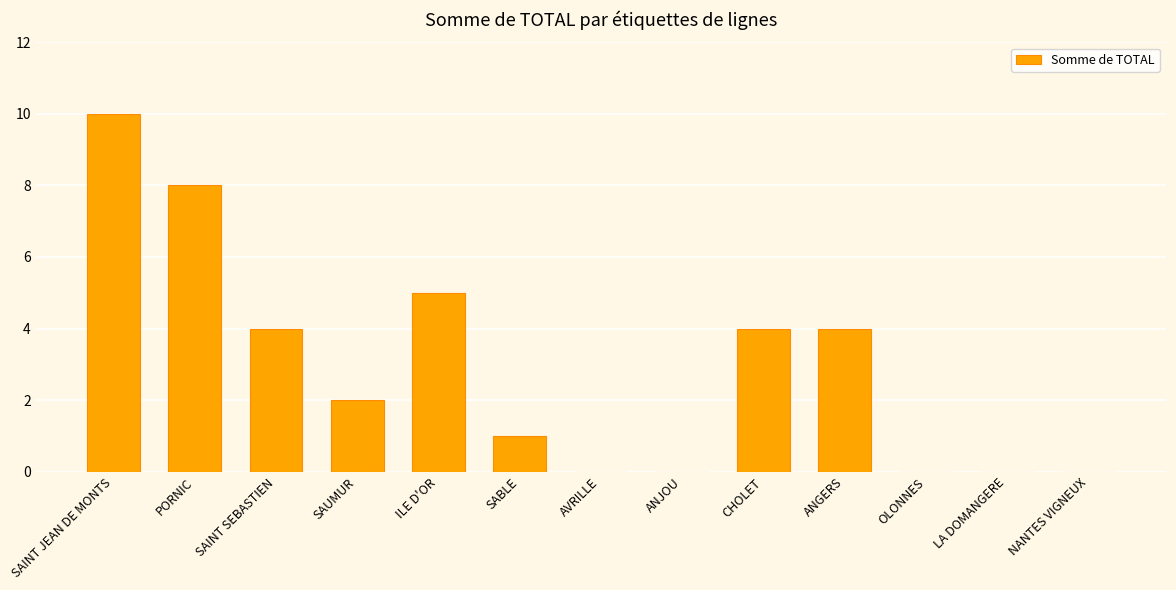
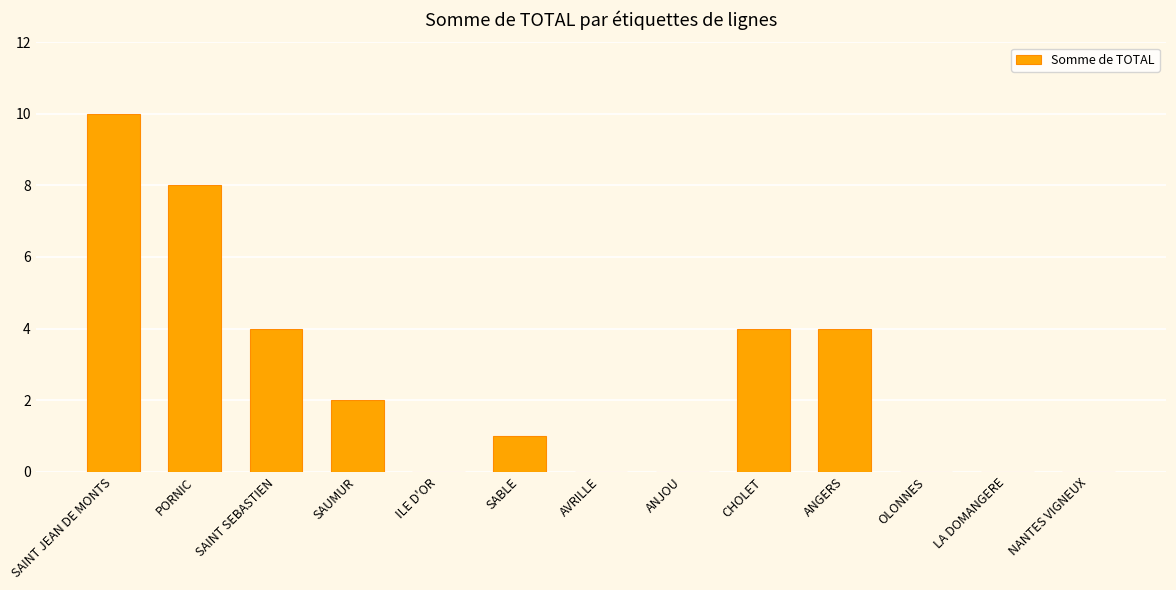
  {
    "SAINT JEAN DE MONTS": 10,
    "PORNIC": 8,
    "SAINT SEBASTIEN": 4,
    "SAUMUR": 2,
-   "ILE D'OR": 5,
+   "ILE D'OR": 0,
    "SABLE": 1,
    "AVRILLE": 0,
    "ANJOU": 0,
    "CHOLET": 4,
    "ANGERS": 4,
    "OLONNES": 0,
    "LA DOMANGERE": 0,
    "NANTES VIGNEUX": 0
  }
